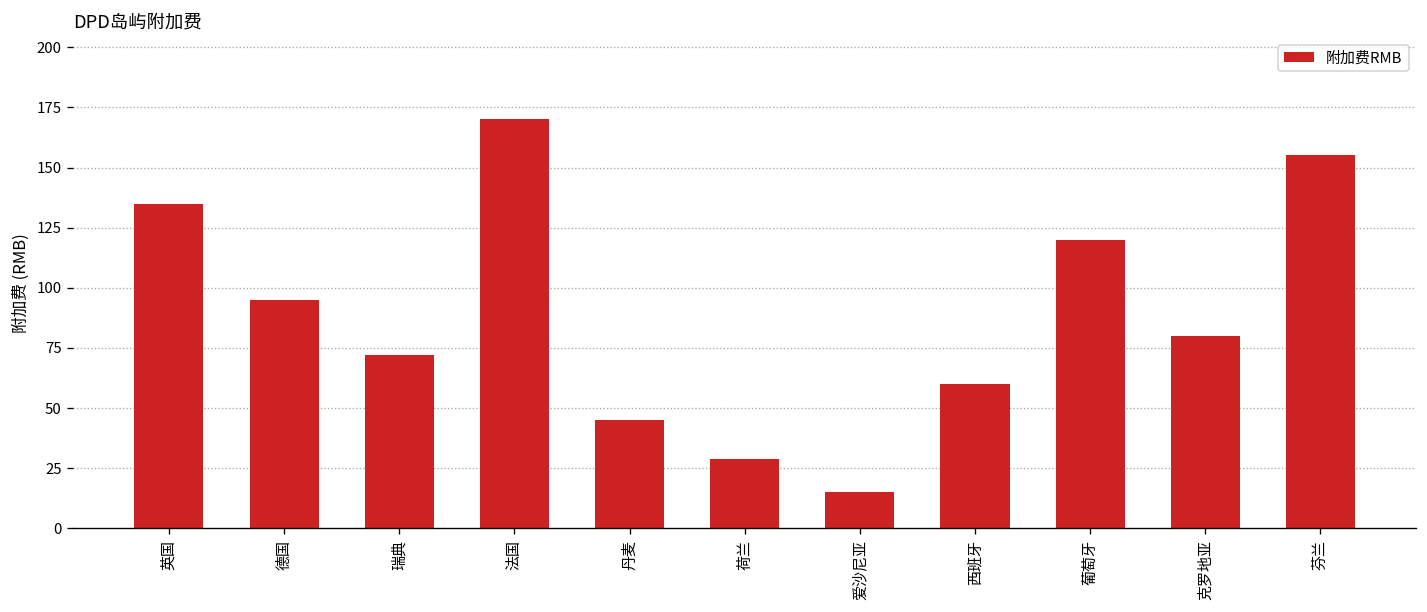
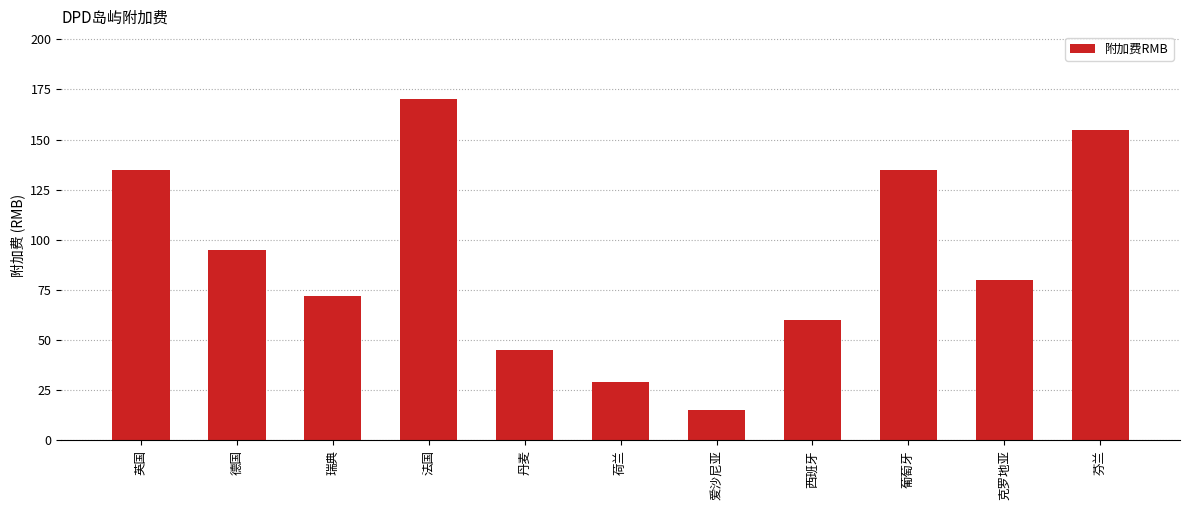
  {
    "英国": 135,
    "德国": 95,
    "瑞典": 72,
    "法国": 170,
    "丹麦": 45,
    "荷兰": 29,
    "爱沙尼亚": 15,
    "西班牙": 60,
-   "葡萄牙": 120,
+   "葡萄牙": 135,
    "克罗地亚": 80,
    "芬兰": 155
  }
